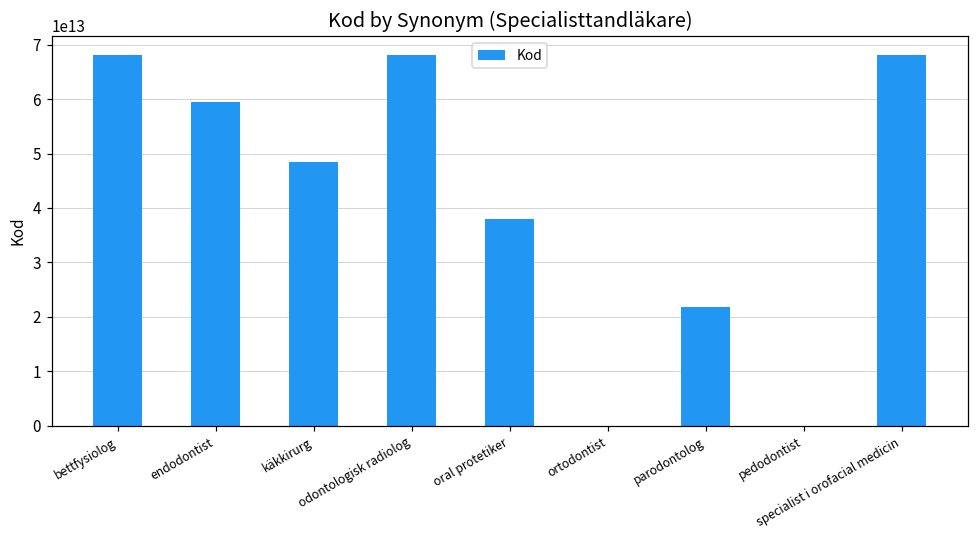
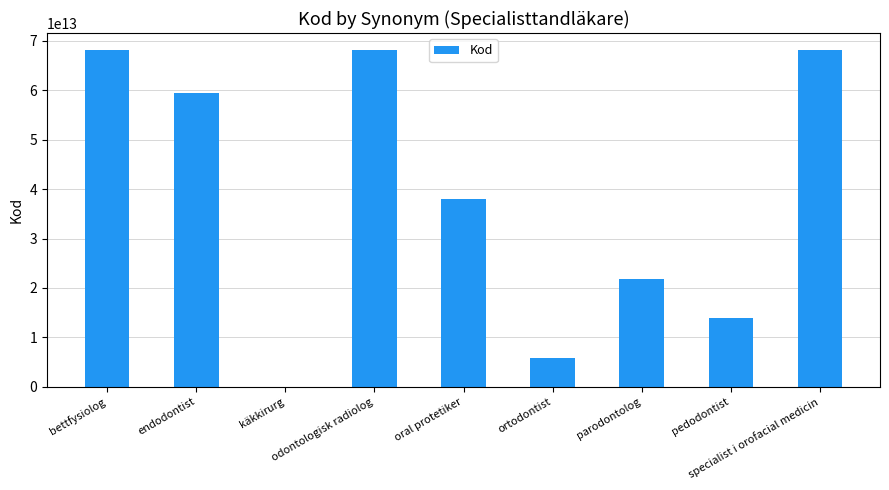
  {
    "bettfysiolog": 68000000000000,
    "endodontist": 59000000000000,
-   "käkkirurg": 48000000000000,
+   "käkkirurg": 0,
    "odontologisk radiolog": 68000000000000,
    "oral protetiker": 38000000000000,
-   "ortodontist": 0,
+   "ortodontist": 6000000000000,
    "parodontolog": 22000000000000,
-   "pedodontist": 0,
+   "pedodontist": 14000000000000,
    "specialist i orofacial medicin": 68000000000000
  }
